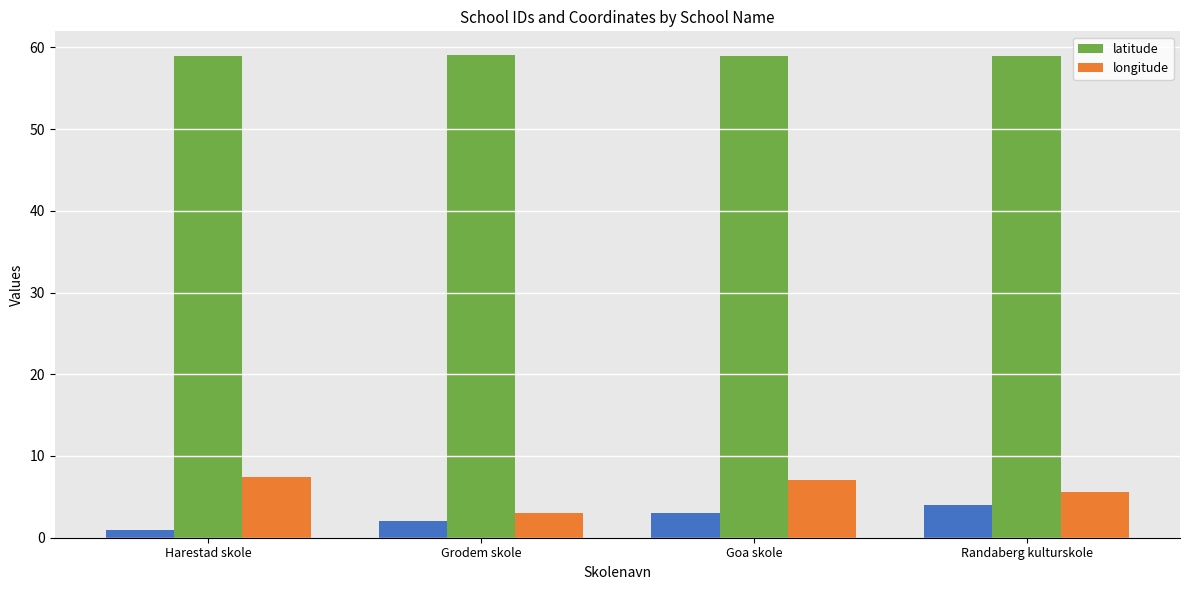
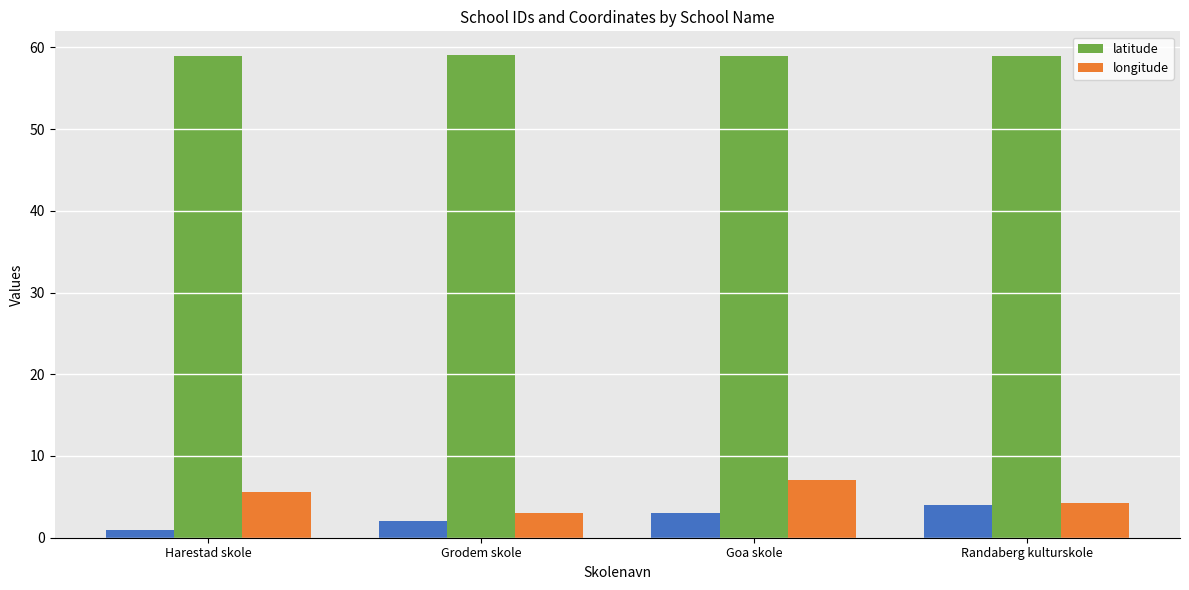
  {
    "latitude": {
      "Harestad skole": 59,
      "Grodem skole": 59,
      "Goa skole": 59,
      "Randaberg kulturskole": 59
    },
    "longitude": {
-     "Harestad skole": 7,
+     "Harestad skole": 6,
      "Grodem skole": 3,
      "Goa skole": 7,
-     "Randaberg kulturskole": 6
+     "Randaberg kulturskole": 4
    }
  }
